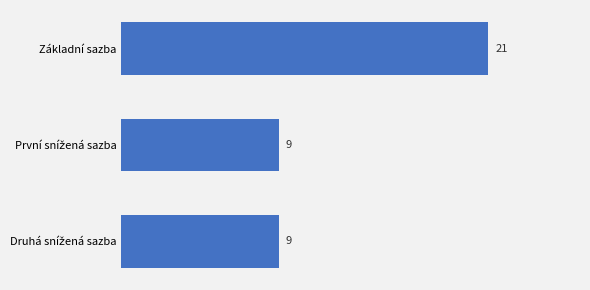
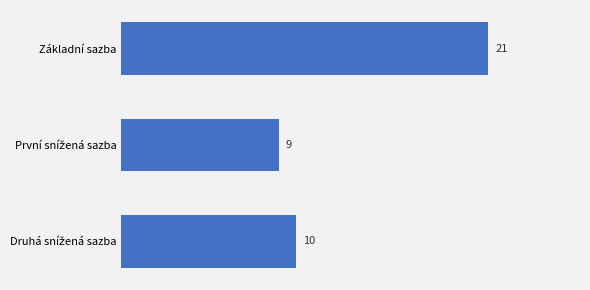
  {
    "Základní sazba": 21,
    "První snížená sazba": 9,
-   "Druhá snížená sazba": 9
+   "Druhá snížená sazba": 10
  }
